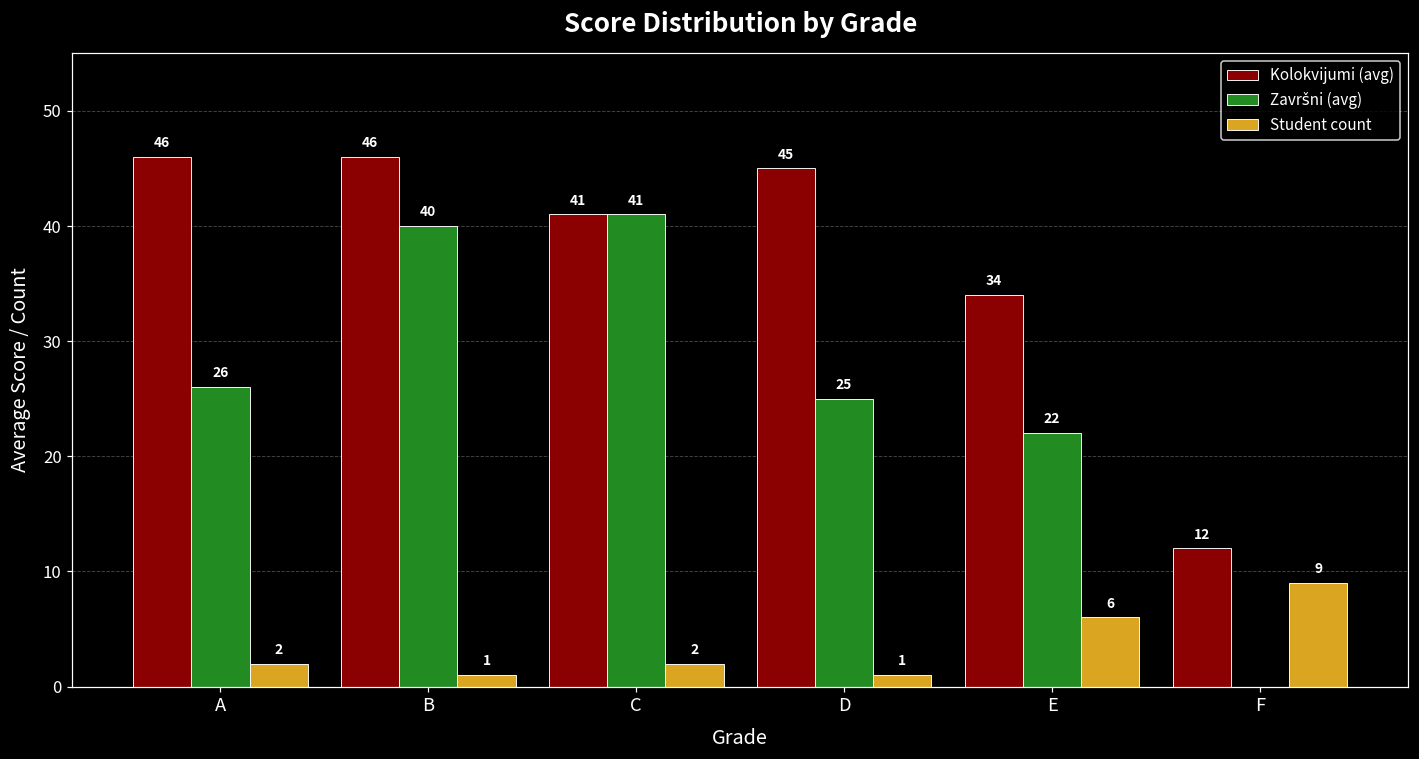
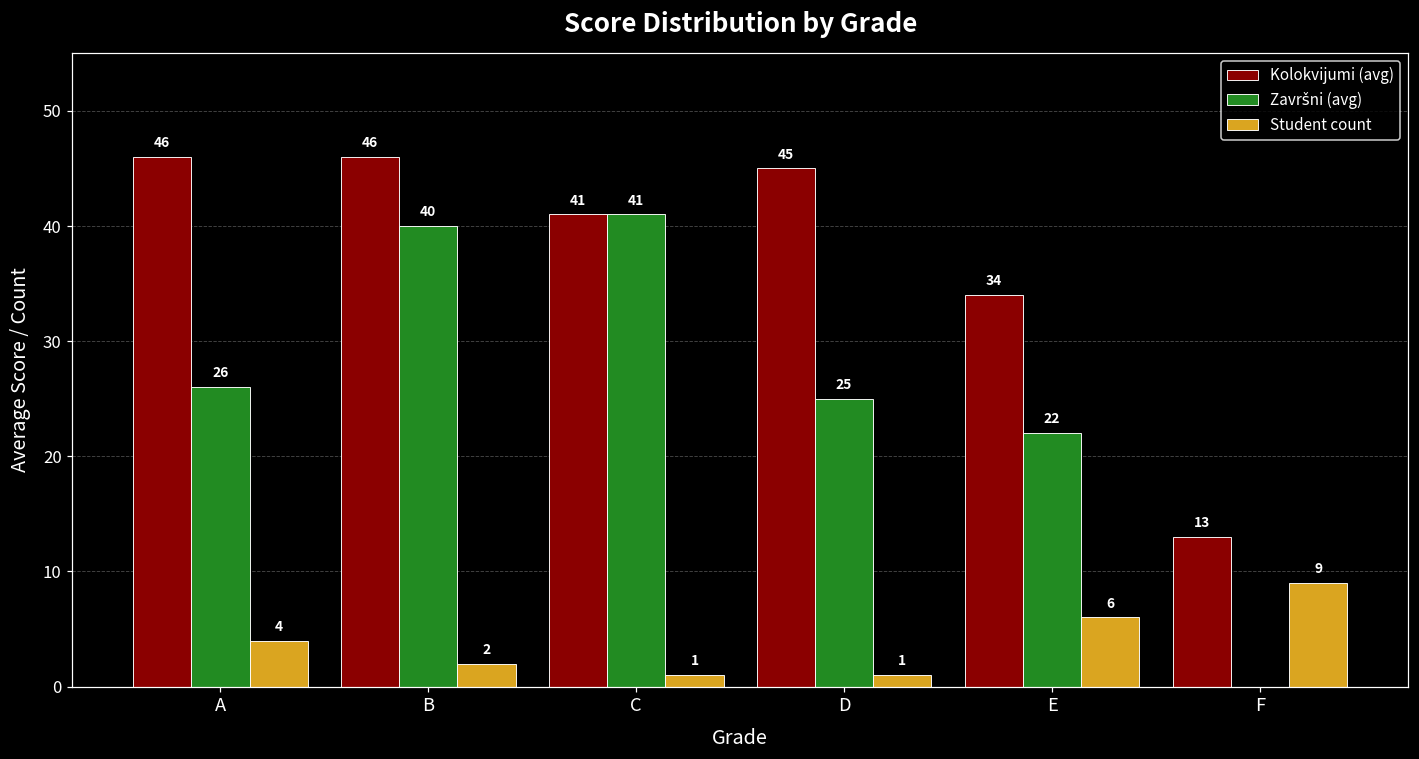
  {
    "Kolokvijumi (avg)": {
      "A": 46,
      "B": 46,
      "C": 41,
      "D": 45,
      "E": 34,
-     "F": 12
+     "F": 13
    },
    "Završni (avg)": {
      "A": 26,
      "B": 40,
      "C": 41,
      "D": 25,
      "E": 22
    },
    "Student count": {
-     "A": 2,
-     "B": 1,
-     "C": 2,
+     "A": 4,
+     "B": 2,
+     "C": 1,
      "D": 1,
      "E": 6,
      "F": 9
    }
  }
